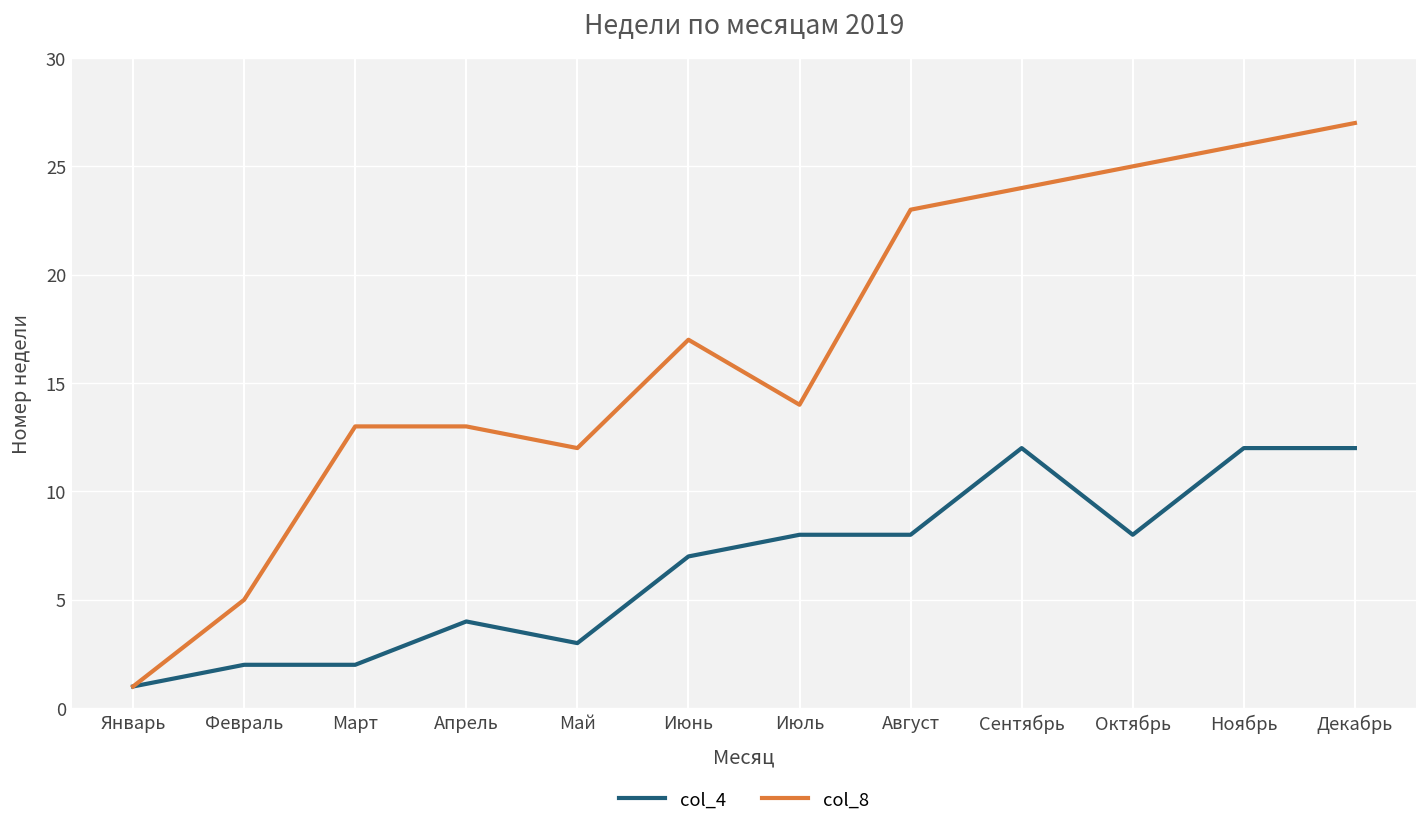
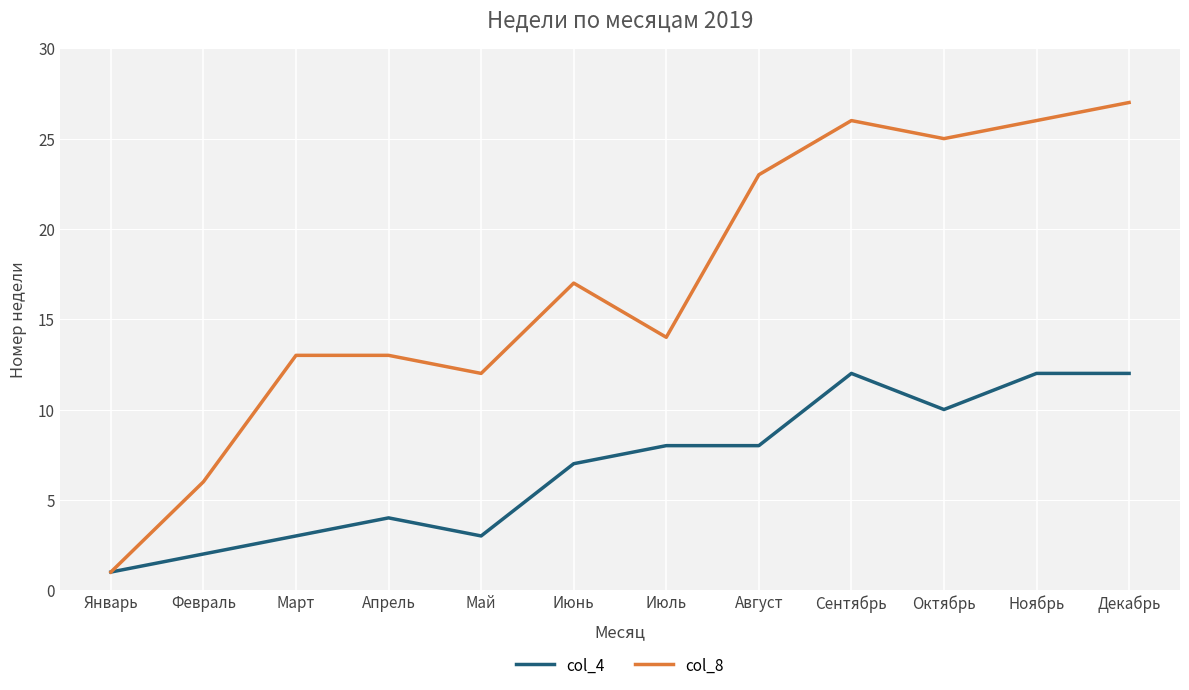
  {
    "col_4": {
      "Февраль": 2,
-     "Март": 2,
+     "Март": 3,
      "Апрель": 4,
      "Май": 3,
      "Июнь": 7,
      "Июль": 8,
      "Август": 8,
      "Сентябрь": 12,
-     "Октябрь": 8,
+     "Октябрь": 10,
      "Ноябрь": 12,
      "Декабрь": 12
    },
    "col_8": {
-     "Февраль": 5,
+     "Февраль": 6,
      "Март": 13,
      "Апрель": 13,
      "Май": 12,
      "Июнь": 17,
      "Июль": 14,
      "Август": 23,
-     "Сентябрь": 24,
+     "Сентябрь": 26,
      "Октябрь": 25,
      "Ноябрь": 26,
      "Декабрь": 27
    }
  }
